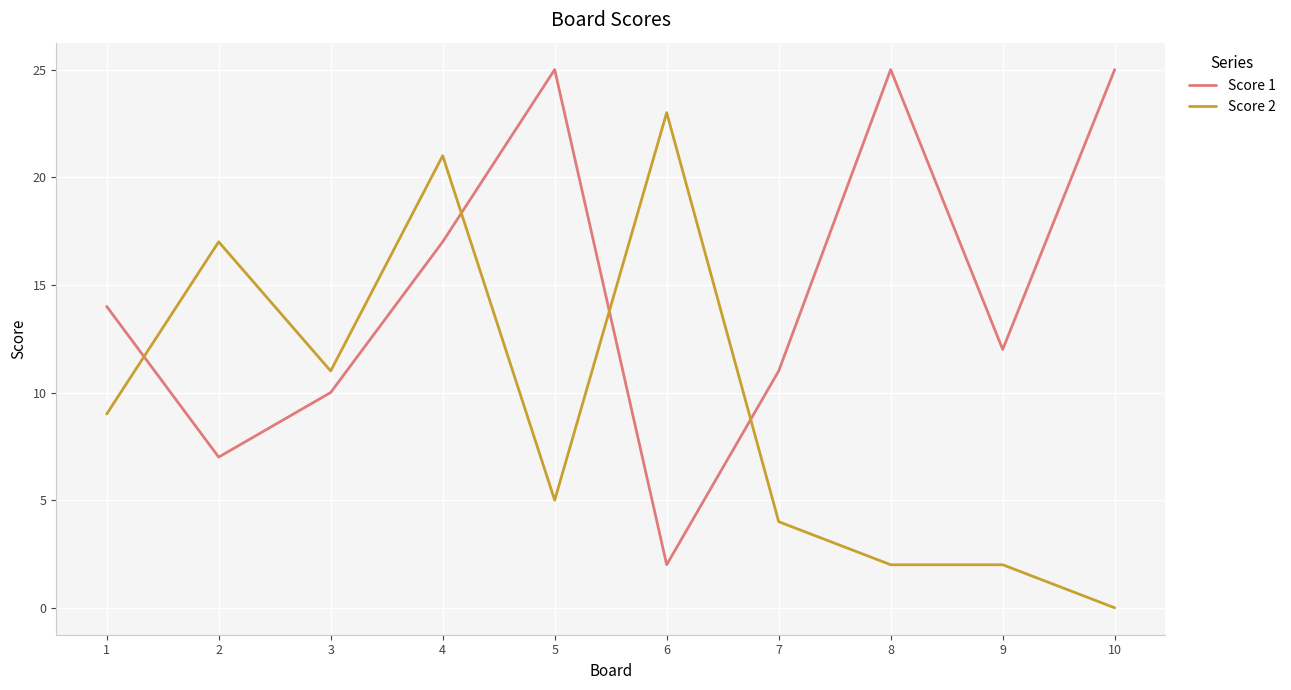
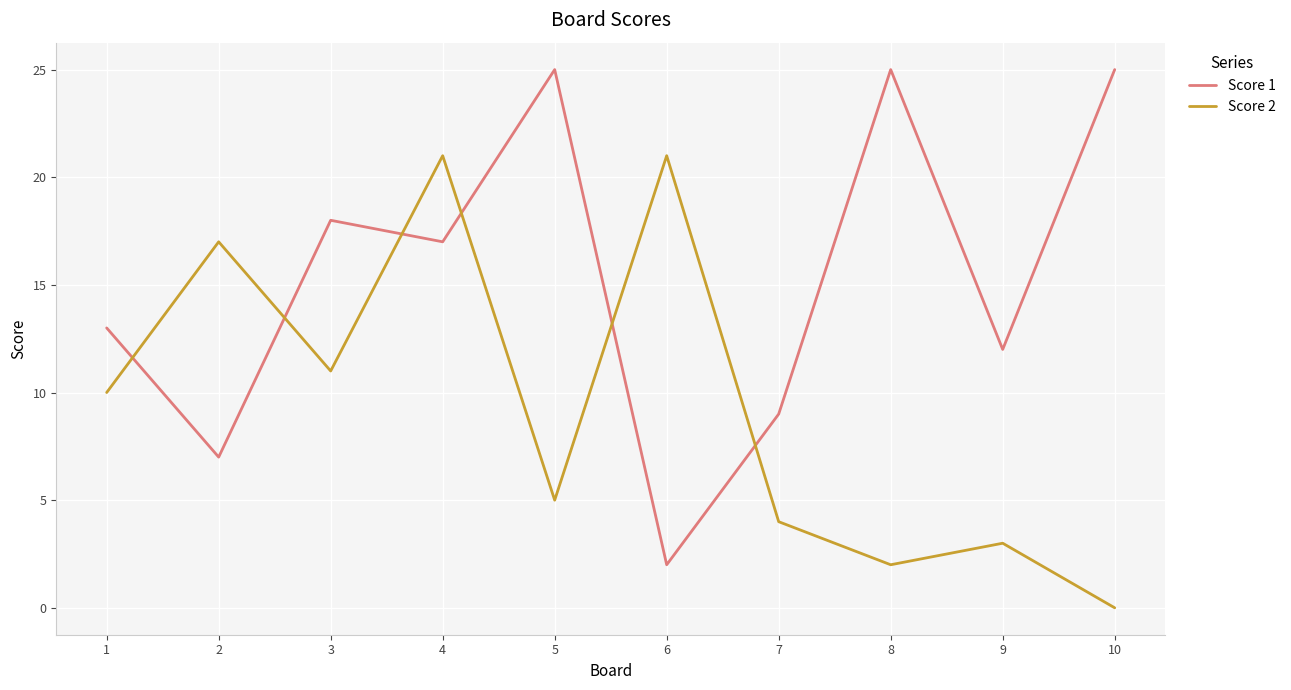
  {
    "Score 1": {
-     "1": 14,
+     "1": 13,
      "2": 7,
-     "3": 10,
+     "3": 18,
      "4": 17,
      "5": 25,
      "6": 2,
-     "7": 11,
+     "7": 9,
      "8": 25,
      "9": 12,
      "10": 25
    },
    "Score 2": {
-     "1": 9,
+     "1": 10,
      "2": 17,
      "3": 11,
      "4": 21,
      "5": 5,
-     "6": 23,
+     "6": 21,
      "7": 4,
      "8": 2,
-     "9": 2,
+     "9": 3,
      "10": 0
    }
  }
